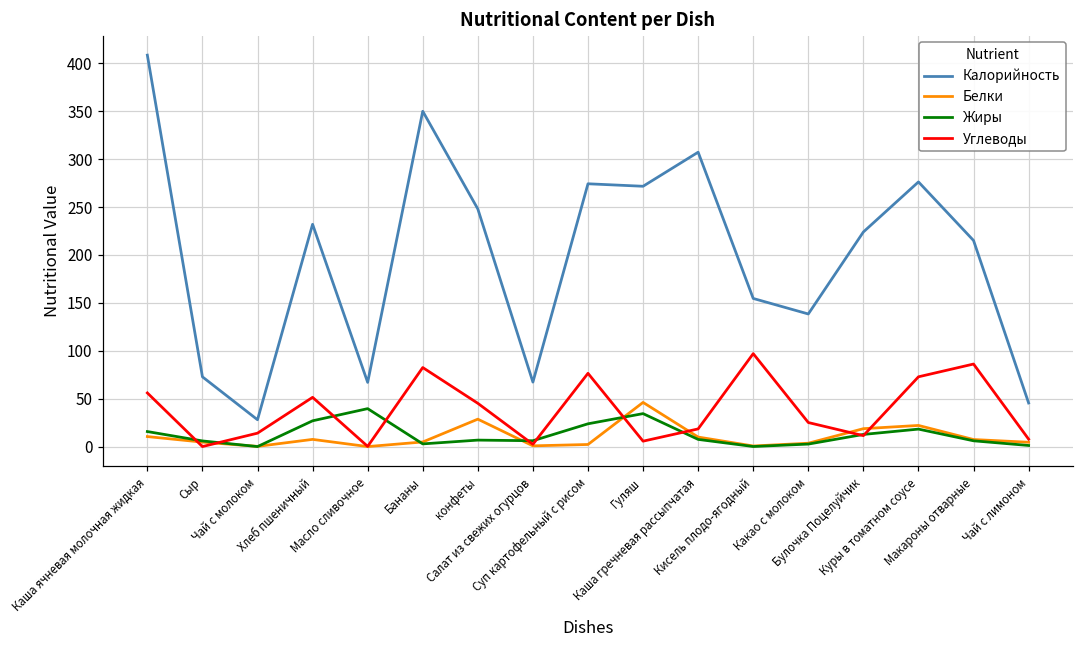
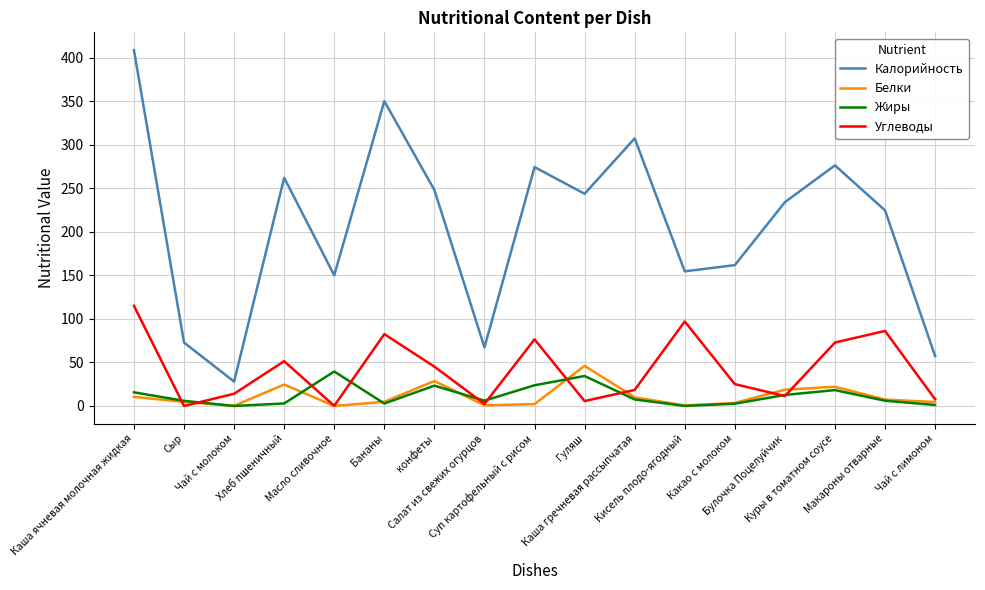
  {
    "Калорийность": {
      "Каша ячневая молочная жидкая": 410,
      "Сыр": 70,
      "Чай с молоком": 30,
-     "Хлеб пшеничный": 230,
-     "Масло сливочное": 70,
+     "Хлеб пшеничный": 260,
+     "Масло сливочное": 150,
      "Бананы": 350,
      "конфеты": 250,
      "Салат из свежих огурцов": 70,
      "Суп картофельный с рисом": 270,
-     "Гуляш": 270,
+     "Гуляш": 240,
      "Каша гречневая рассыпчатая": 310,
      "Кисель плодо-ягодный": 150,
-     "Какао с молоком": 140,
-     "Булочка Поцелуйчик": 220,
+     "Какао с молоком": 160,
+     "Булочка Поцелуйчик": 230,
      "Куры в томатном соусе": 280,
-     "Макароны отварные": 215,
-     "Чай с лимоном": 50
+     "Макароны отварные": 225,
+     "Чай с лимоном": 60
    },
    "Белки": {
      "Каша ячневая молочная жидкая": 10,
-     "Хлеб пшеничный": 10,
+     "Хлеб пшеничный": 20,
      "конфеты": 30,
      "Суп картофельный с рисом": 0,
      "Гуляш": 50,
      "Булочка Поцелуйчик": 20,
      "Куры в томатном соусе": 20,
      "Чай с лимоном": 0
    },
    "Жиры": {
      "Каша ячневая молочная жидкая": 20,
-     "Хлеб пшеничный": 30,
+     "Хлеб пшеничный": 0,
      "Масло сливочное": 40,
-     "конфеты": 10,
+     "конфеты": 20,
      "Салат из свежих огурцов": 10,
      "Суп картофельный с рисом": 20,
      "Гуляш": 30,
      "Куры в томатном соусе": 20,
      "Чай с лимоном": 0
    },
    "Углеводы": {
-     "Каша ячневая молочная жидкая": 60,
+     "Каша ячневая молочная жидкая": 120,
      "Сыр": 0,
      "Чай с молоком": 10,
      "Хлеб пшеничный": 50,
      "Бананы": 80,
      "конфеты": 50,
      "Суп картофельный с рисом": 80,
      "Гуляш": 10,
      "Каша гречневая рассыпчатая": 20,
      "Кисель плодо-ягодный": 100,
      "Какао с молоком": 30,
      "Куры в томатном соусе": 70,
      "Макароны отварные": 90,
      "Чай с лимоном": 10
    }
  }
